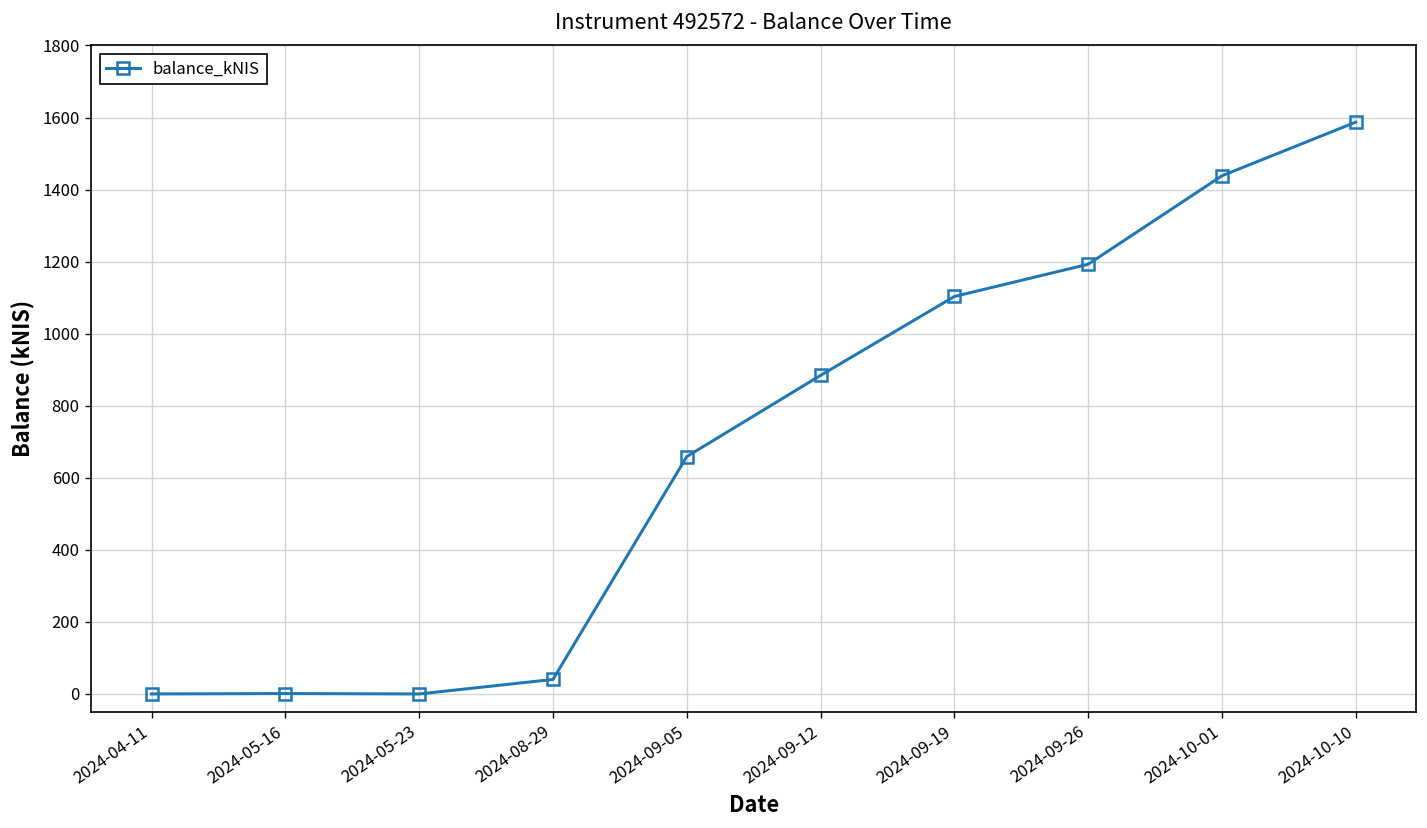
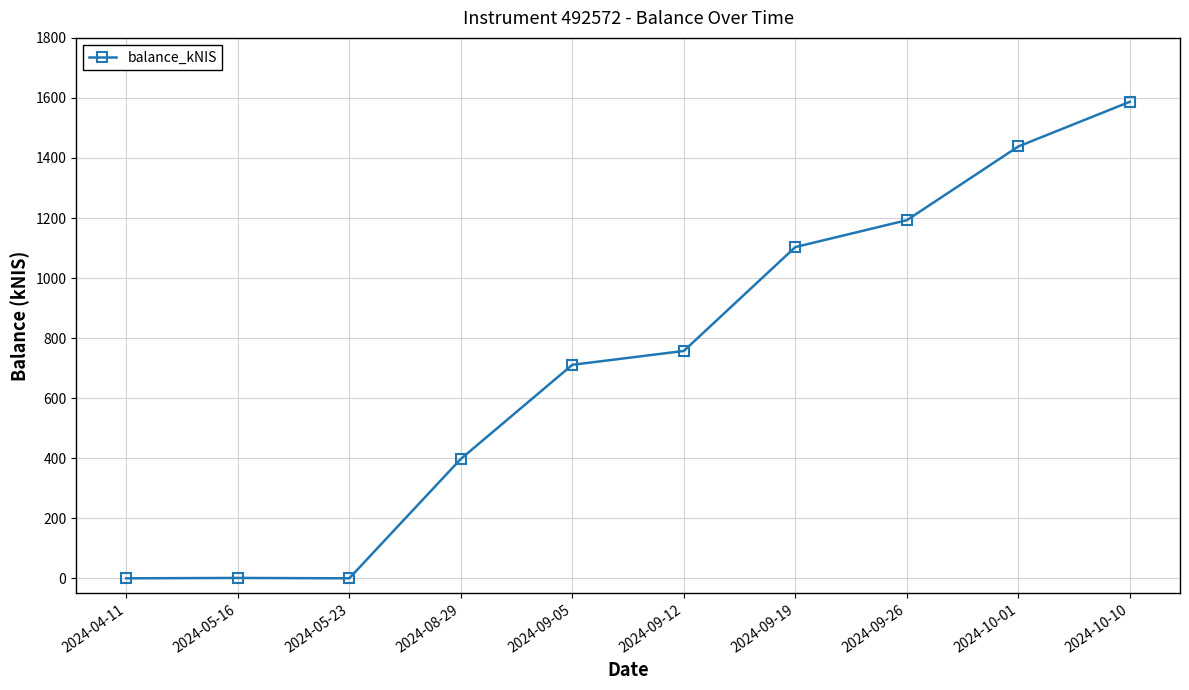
  {
    "2024-04-11": 0,
    "2024-05-16": 0,
    "2024-05-23": 0,
-   "2024-08-29": 40,
-   "2024-09-05": 660,
-   "2024-09-12": 880,
+   "2024-08-29": 400,
+   "2024-09-05": 710,
+   "2024-09-12": 760,
    "2024-09-19": 1100,
    "2024-09-26": 1190,
    "2024-10-01": 1440,
    "2024-10-10": 1590
  }
